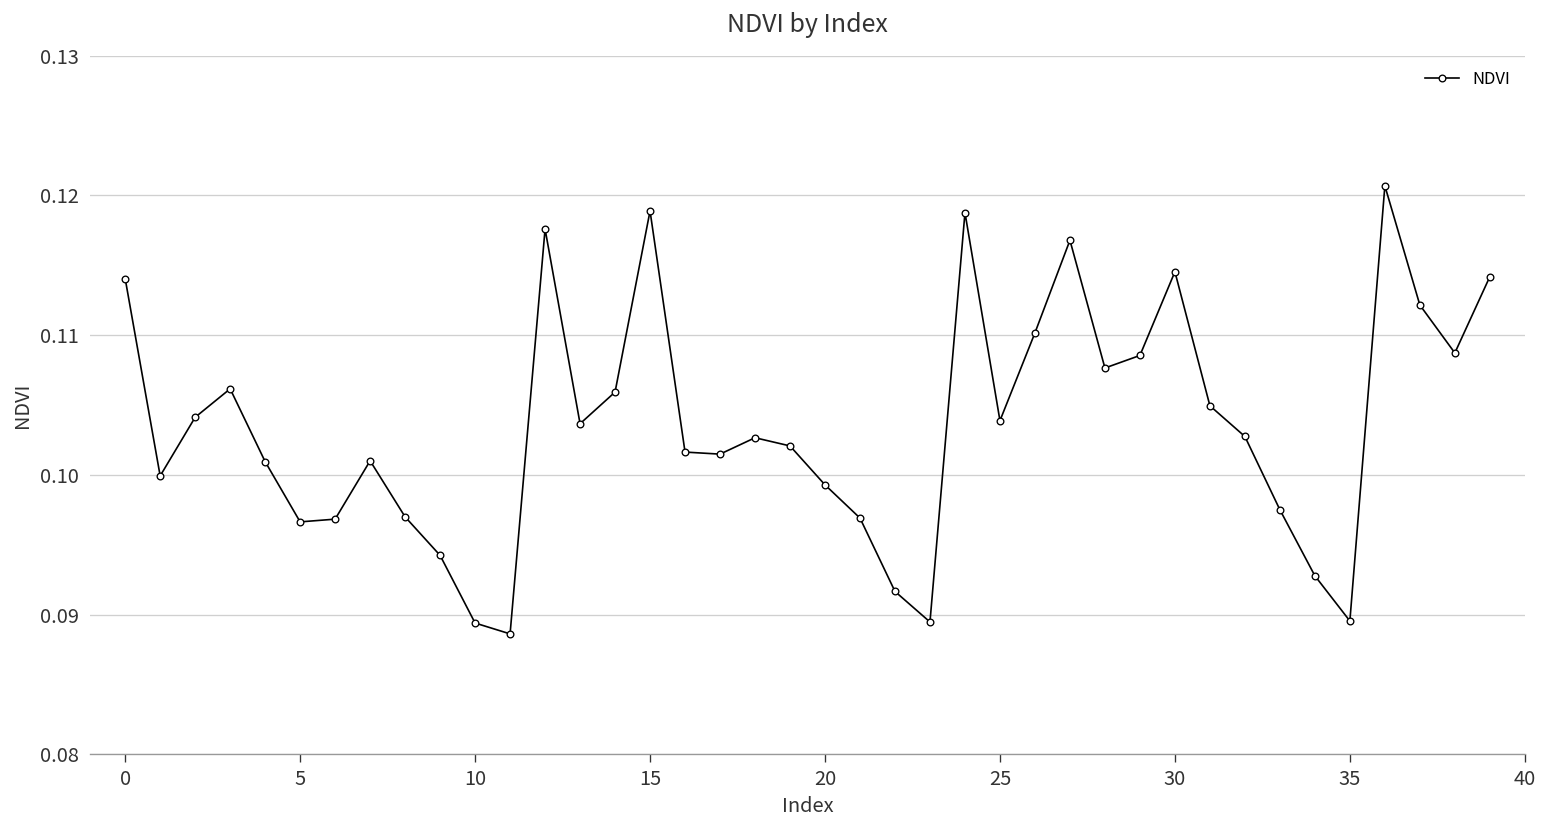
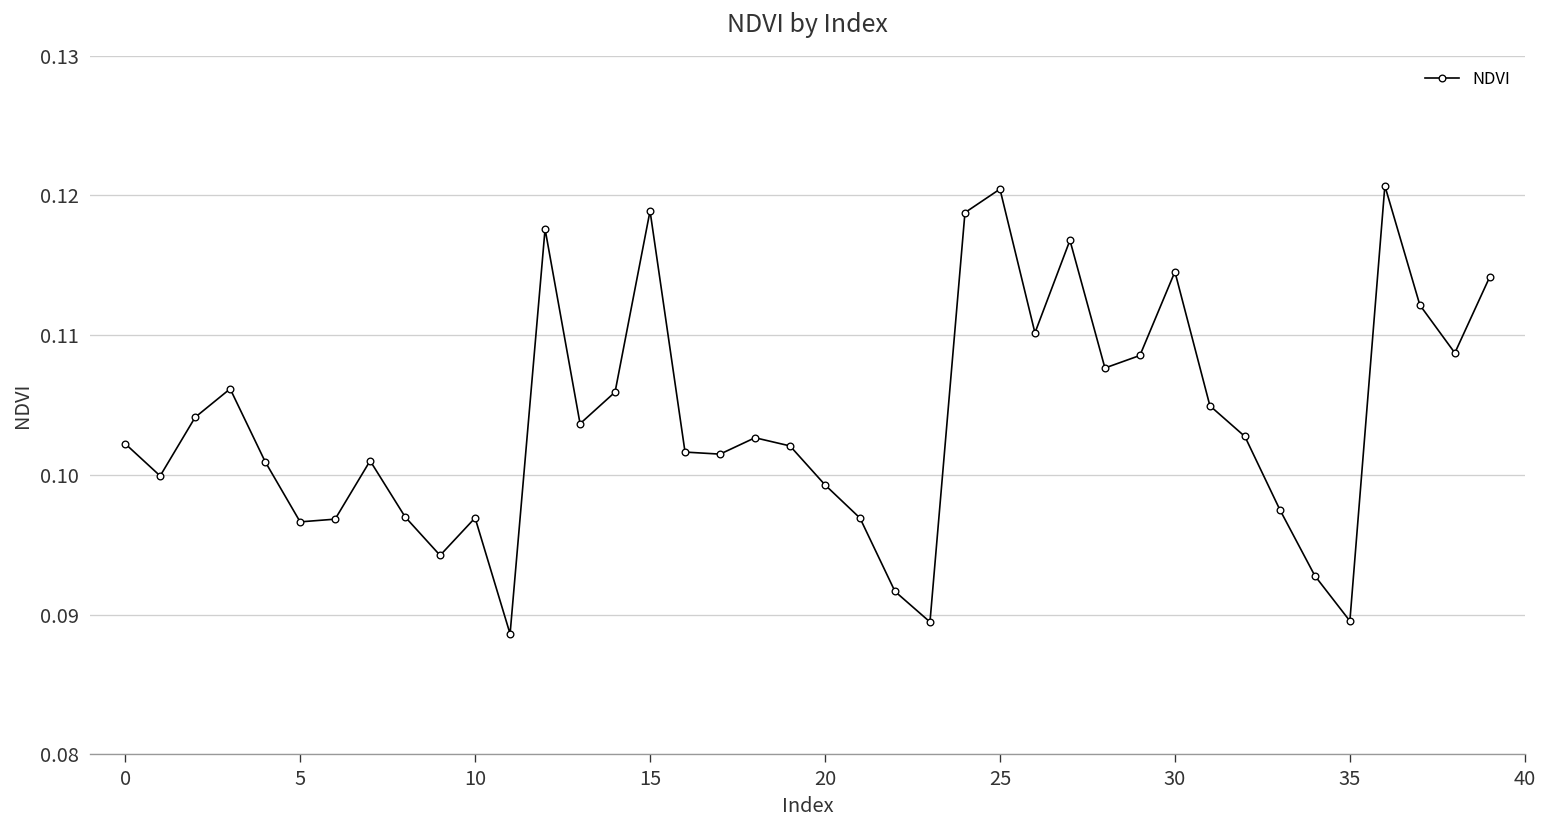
  {
-   "0": 0.1140,
+   "0": 0.1022,
    "5": 0.0966,
-   "10": 0.0894,
+   "10": 0.0969,
    "15": 0.1189,
    "20": 0.0993,
-   "25": 0.1039,
+   "25": 0.1205,
    "30": 0.1145,
    "35": 0.0895
  }
